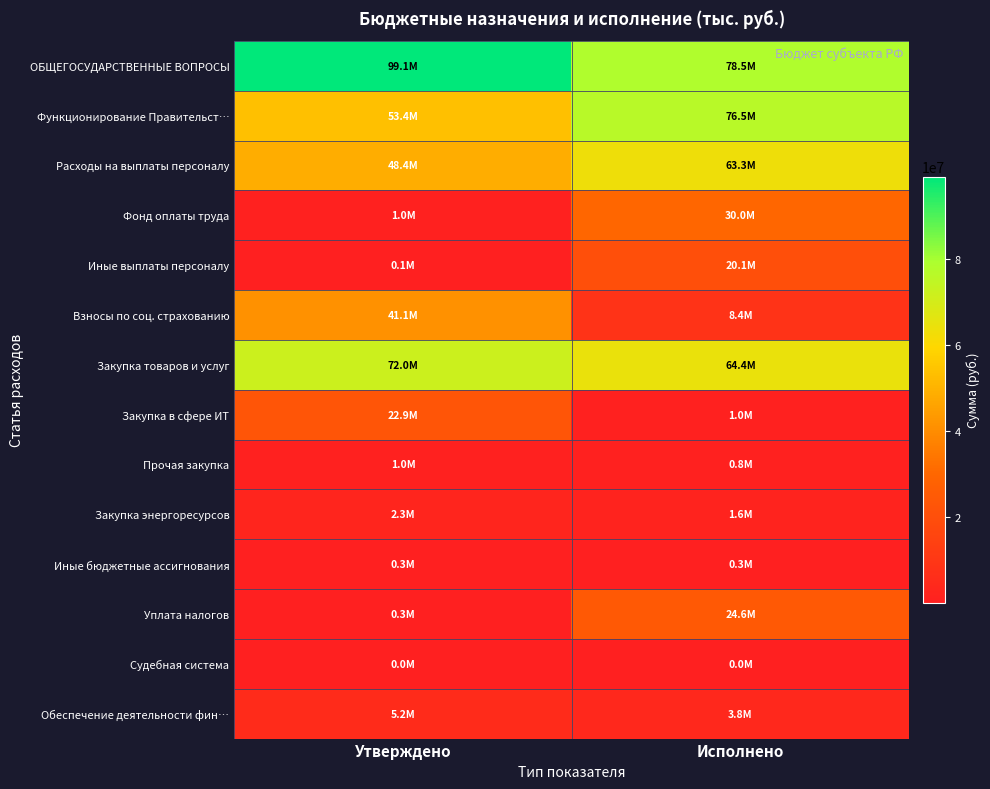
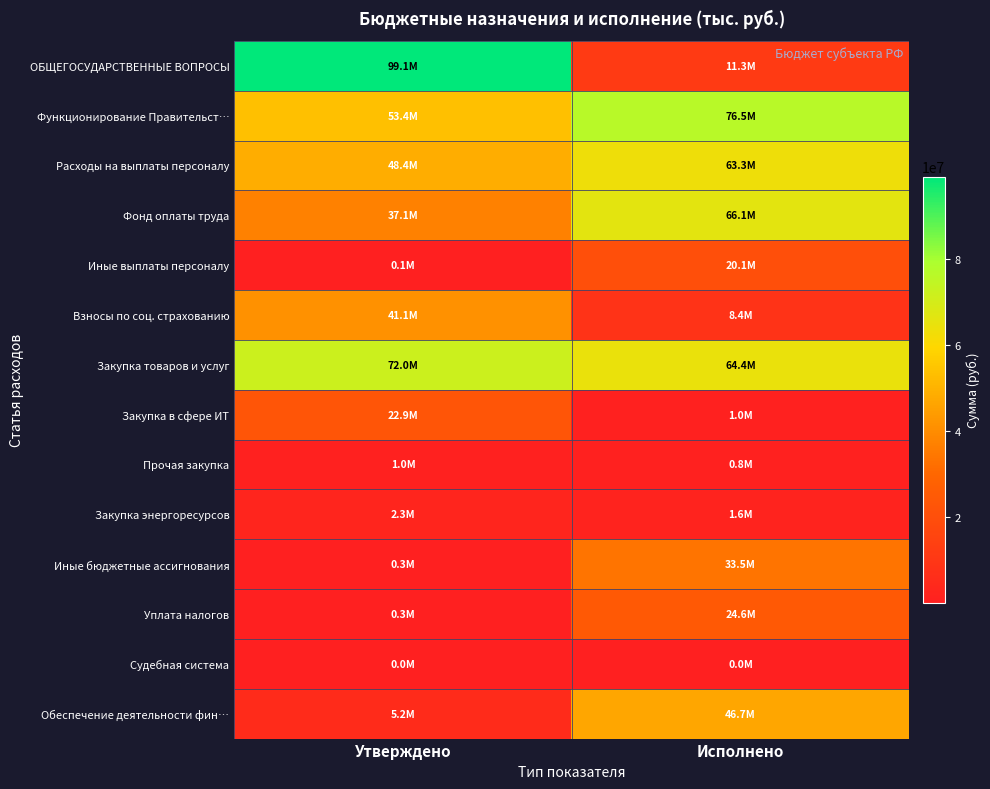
  {
    "ОБЩЕГОСУДАРСТВЕННЫЕ ВОПРОСЫ": {
      "Утверждено": "99.1M",
-     "Исполнено": "78.5M"
+     "Исполнено": "11.3M"
    },
    "Функционирование Правительст…": {
      "Утверждено": "53.4M",
      "Исполнено": "76.5M"
    },
    "Расходы на выплаты персоналу": {
      "Утверждено": "48.4M",
      "Исполнено": "63.3M"
    },
    "Фонд оплаты труда": {
-     "Утверждено": "1.0M",
-     "Исполнено": "30.0M"
+     "Утверждено": "37.1M",
+     "Исполнено": "66.1M"
    },
    "Иные выплаты персоналу": {
      "Утверждено": "0.1M",
      "Исполнено": "20.1M"
    },
    "Взносы по соц. страхованию": {
      "Утверждено": "41.1M",
      "Исполнено": "8.4M"
    },
    "Закупка товаров и услуг": {
      "Утверждено": "72.0M",
      "Исполнено": "64.4M"
    },
    "Закупка в сфере ИТ": {
      "Утверждено": "22.9M",
      "Исполнено": "1.0M"
    },
    "Прочая закупка": {
      "Утверждено": "1.0M",
      "Исполнено": "0.8M"
    },
    "Закупка энергоресурсов": {
      "Утверждено": "2.3M",
      "Исполнено": "1.6M"
    },
    "Иные бюджетные ассигнования": {
      "Утверждено": "0.3M",
-     "Исполнено": "0.3M"
+     "Исполнено": "33.5M"
    },
    "Уплата налогов": {
      "Утверждено": "0.3M",
      "Исполнено": "24.6M"
    },
    "Судебная система": {
      "Утверждено": "0.0M",
      "Исполнено": "0.0M"
    },
    "Обеспечение деятельности фин…": {
      "Утверждено": "5.2M",
-     "Исполнено": "3.8M"
+     "Исполнено": "46.7M"
    }
  }
